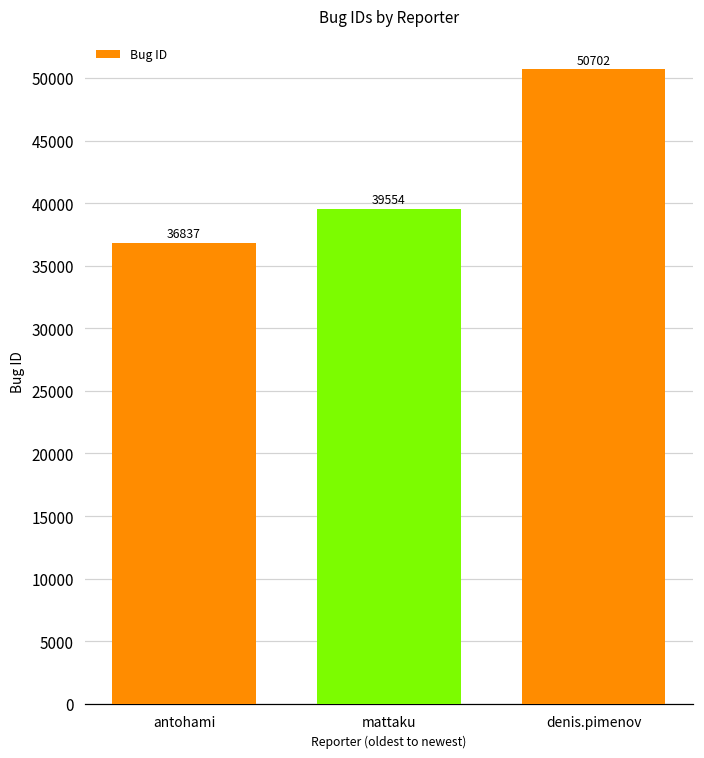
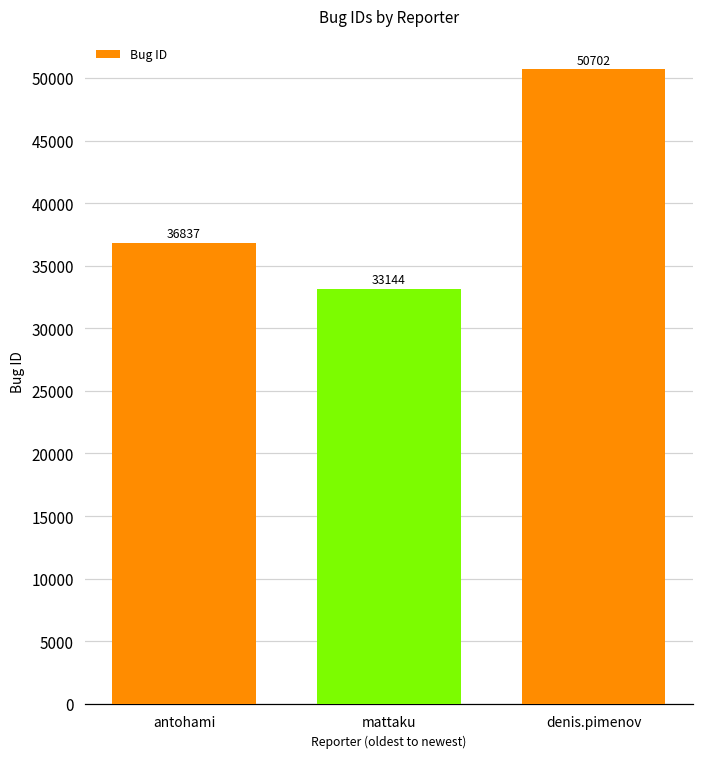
  {
    "antohami": 36837,
-   "mattaku": 39554,
+   "mattaku": 33144,
    "denis.pimenov": 50702
  }
